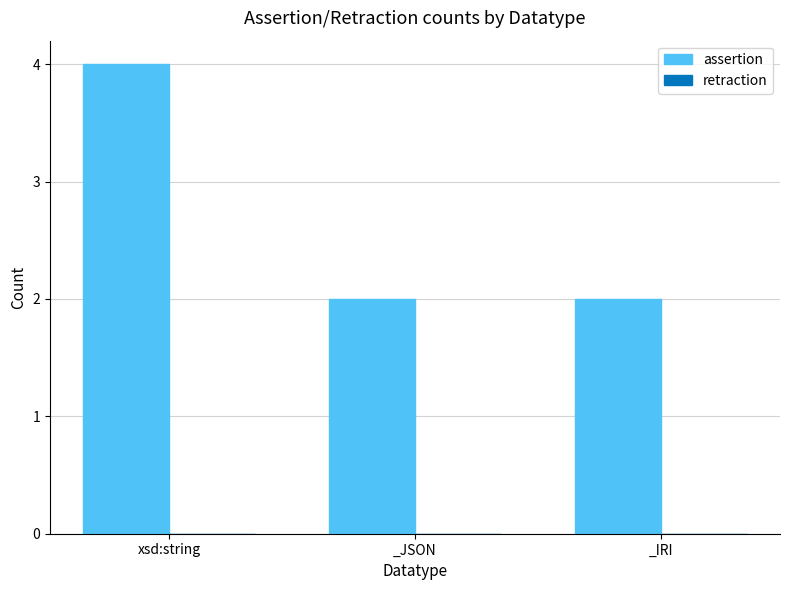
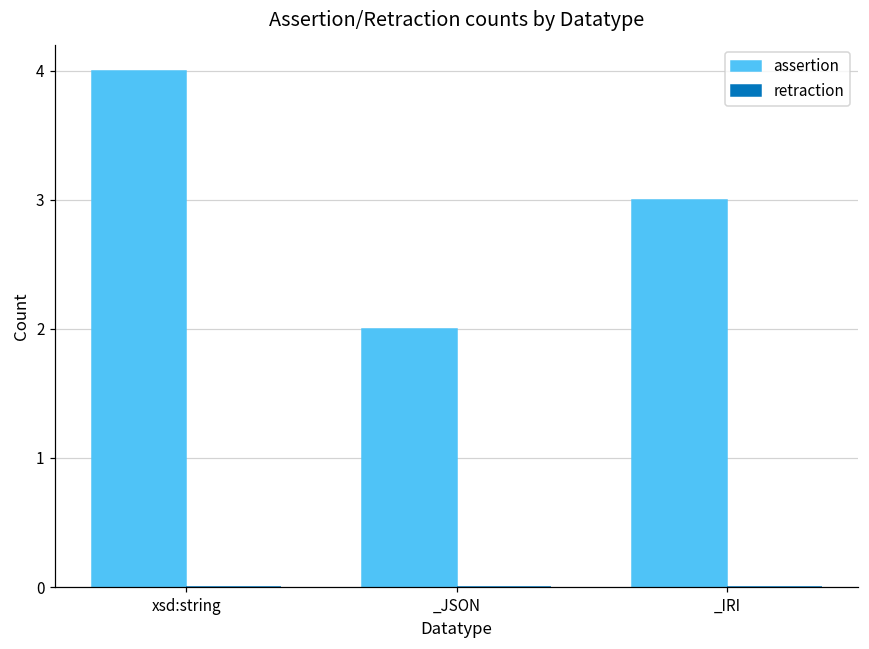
  {
    "assertion": {
      "xsd:string": 4,
      "_JSON": 2,
-     "_IRI": 2
+     "_IRI": 3
    },
    "retraction": {
      "xsd:string": 0,
      "_JSON": 0,
      "_IRI": 0
    }
  }
